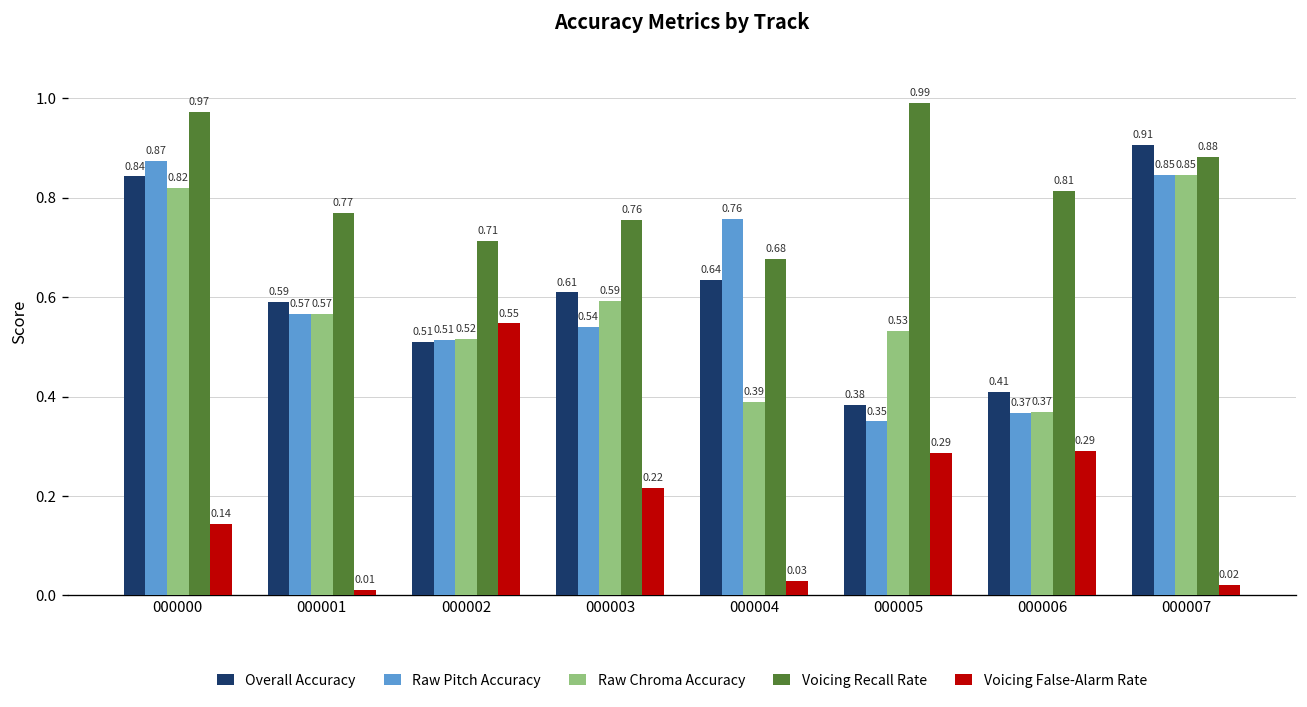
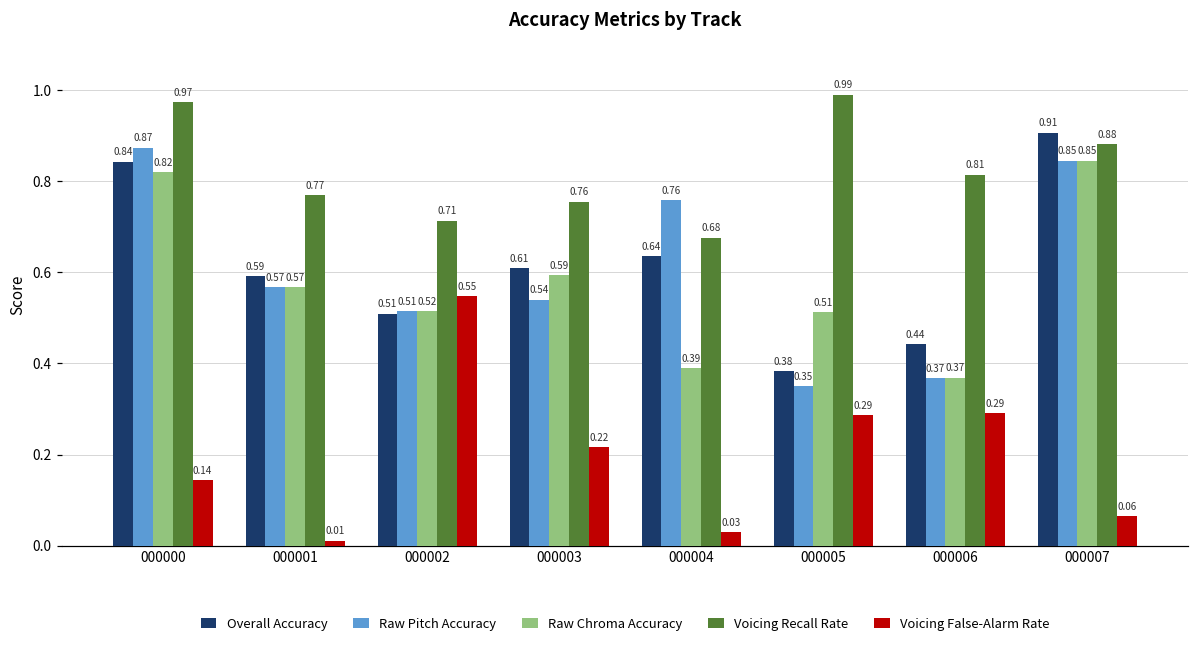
  {
    "Overall Accuracy": {
      "000000": 0.84,
      "000001": 0.59,
      "000002": 0.51,
      "000003": 0.61,
      "000004": 0.64,
      "000005": 0.38,
-     "000006": 0.41,
+     "000006": 0.44,
      "000007": 0.91
    },
    "Raw Pitch Accuracy": {
      "000000": 0.87,
      "000001": 0.57,
      "000002": 0.51,
      "000003": 0.54,
      "000004": 0.76,
      "000005": 0.35,
      "000006": 0.37,
      "000007": 0.85
    },
    "Raw Chroma Accuracy": {
      "000000": 0.82,
      "000001": 0.57,
      "000002": 0.52,
      "000003": 0.59,
      "000004": 0.39,
-     "000005": 0.53,
+     "000005": 0.51,
      "000006": 0.37,
      "000007": 0.85
    },
    "Voicing Recall Rate": {
      "000000": 0.97,
      "000001": 0.77,
      "000002": 0.71,
      "000003": 0.76,
      "000004": 0.68,
      "000005": 0.99,
      "000006": 0.81,
      "000007": 0.88
    },
    "Voicing False-Alarm Rate": {
      "000000": 0.14,
      "000001": 0.01,
      "000002": 0.55,
      "000003": 0.22,
      "000004": 0.03,
      "000005": 0.29,
      "000006": 0.29,
-     "000007": 0.02
+     "000007": 0.06
    }
  }
